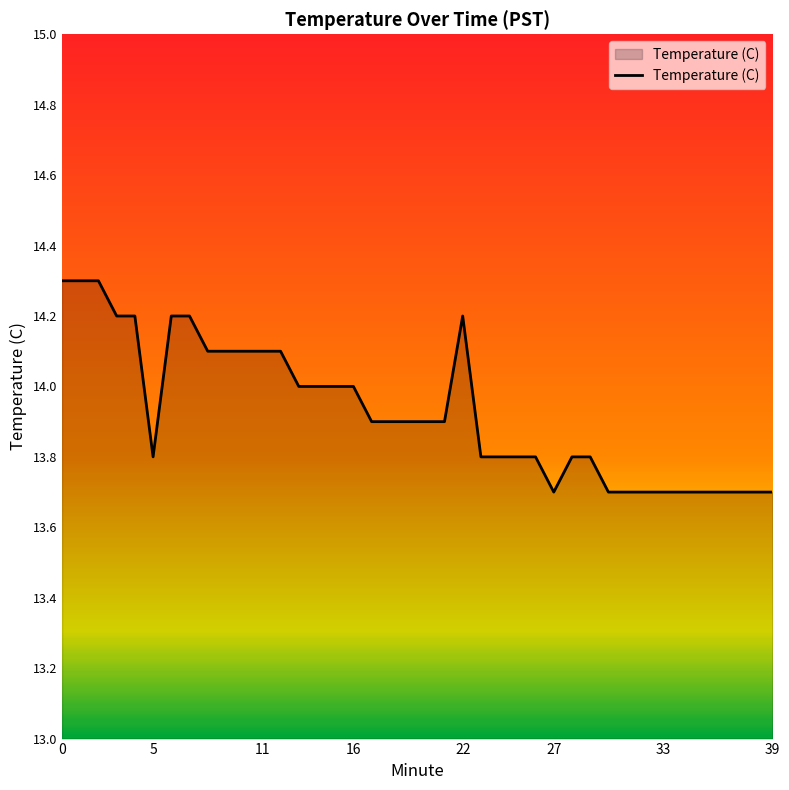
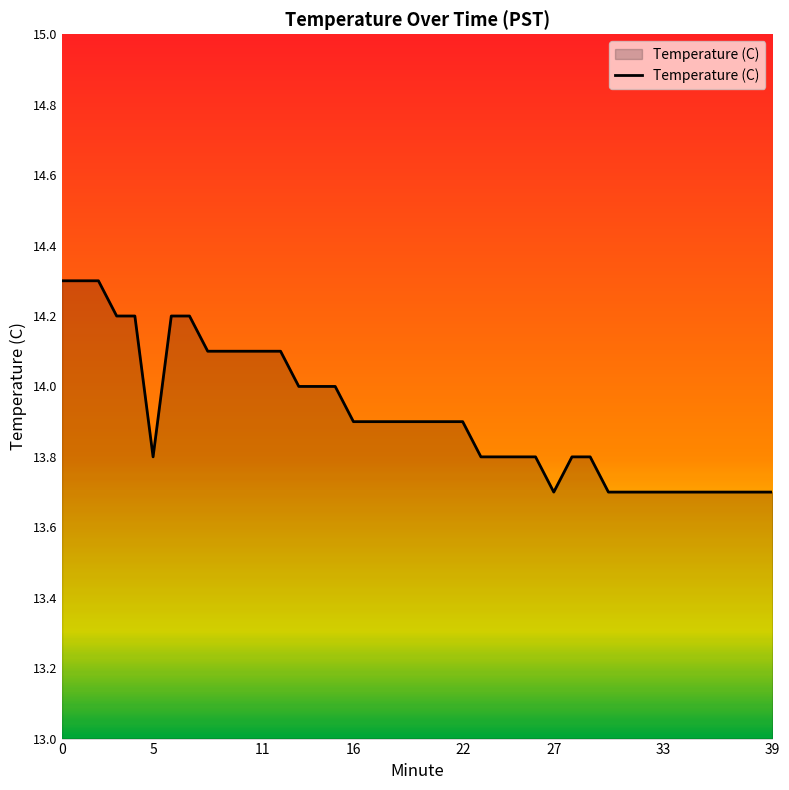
  {
    "0": 14.3,
    "5": 13.8,
    "11": 14.1,
-   "16": 14.0,
-   "22": 14.2,
+   "16": 13.9,
+   "22": 13.9,
    "27": 13.7,
    "33": 13.7,
    "39": 13.7
  }
